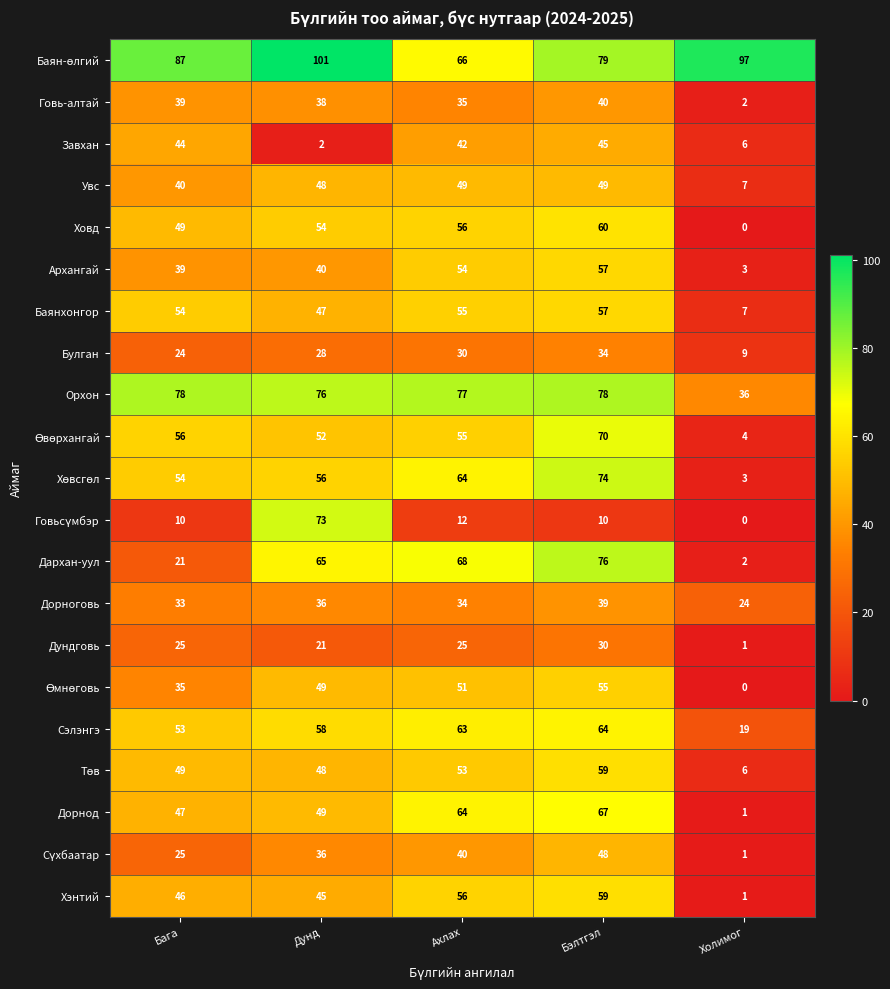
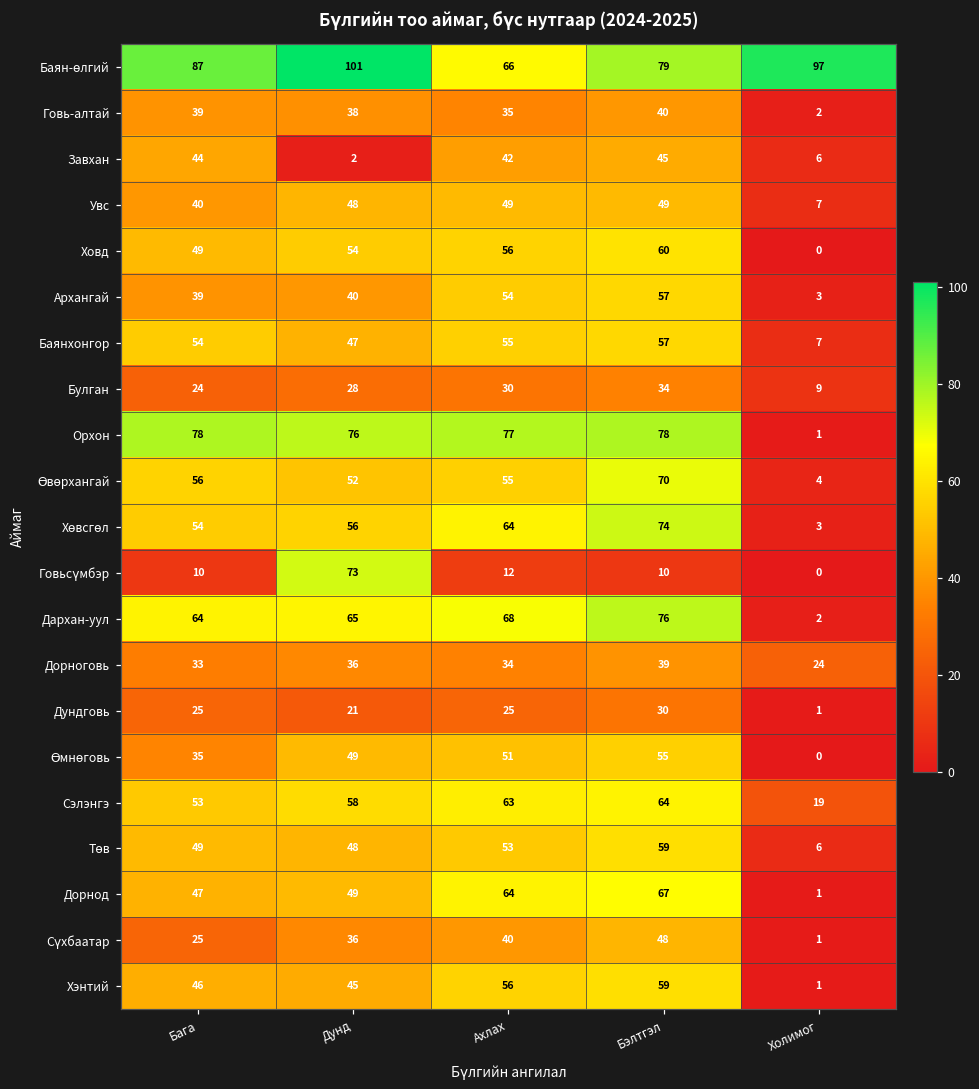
  {
    "Баян-өлгий": {
      "Бага": 87,
      "Дунд": 101,
      "Ахлах": 66,
      "Бэлтгэл": 79,
      "Холимог": 97
    },
    "Говь-алтай": {
      "Бага": 39,
      "Дунд": 38,
      "Ахлах": 35,
      "Бэлтгэл": 40,
      "Холимог": 2
    },
    "Завхан": {
      "Бага": 44,
      "Дунд": 2,
      "Ахлах": 42,
      "Бэлтгэл": 45,
      "Холимог": 6
    },
    "Увс": {
      "Бага": 40,
      "Дунд": 48,
      "Ахлах": 49,
      "Бэлтгэл": 49,
      "Холимог": 7
    },
    "Ховд": {
      "Бага": 49,
      "Дунд": 54,
      "Ахлах": 56,
      "Бэлтгэл": 60,
      "Холимог": 0
    },
    "Архангай": {
      "Бага": 39,
      "Дунд": 40,
      "Ахлах": 54,
      "Бэлтгэл": 57,
      "Холимог": 3
    },
    "Баянхонгор": {
      "Бага": 54,
      "Дунд": 47,
      "Ахлах": 55,
      "Бэлтгэл": 57,
      "Холимог": 7
    },
    "Булган": {
      "Бага": 24,
      "Дунд": 28,
      "Ахлах": 30,
      "Бэлтгэл": 34,
      "Холимог": 9
    },
    "Орхон": {
      "Бага": 78,
      "Дунд": 76,
      "Ахлах": 77,
      "Бэлтгэл": 78,
-     "Холимог": 36
+     "Холимог": 1
    },
    "Өвөрхангай": {
      "Бага": 56,
      "Дунд": 52,
      "Ахлах": 55,
      "Бэлтгэл": 70,
      "Холимог": 4
    },
    "Хөвсгөл": {
      "Бага": 54,
      "Дунд": 56,
      "Ахлах": 64,
      "Бэлтгэл": 74,
      "Холимог": 3
    },
    "Говьсүмбэр": {
      "Бага": 10,
      "Дунд": 73,
      "Ахлах": 12,
      "Бэлтгэл": 10,
      "Холимог": 0
    },
    "Дархан-уул": {
-     "Бага": 21,
+     "Бага": 64,
      "Дунд": 65,
      "Ахлах": 68,
      "Бэлтгэл": 76,
      "Холимог": 2
    },
    "Дорноговь": {
      "Бага": 33,
      "Дунд": 36,
      "Ахлах": 34,
      "Бэлтгэл": 39,
      "Холимог": 24
    },
    "Дундговь": {
      "Бага": 25,
      "Дунд": 21,
      "Ахлах": 25,
      "Бэлтгэл": 30,
      "Холимог": 1
    },
    "Өмнөговь": {
      "Бага": 35,
      "Дунд": 49,
      "Ахлах": 51,
      "Бэлтгэл": 55,
      "Холимог": 0
    },
    "Сэлэнгэ": {
      "Бага": 53,
      "Дунд": 58,
      "Ахлах": 63,
      "Бэлтгэл": 64,
      "Холимог": 19
    },
    "Төв": {
      "Бага": 49,
      "Дунд": 48,
      "Ахлах": 53,
      "Бэлтгэл": 59,
      "Холимог": 6
    },
    "Дорнод": {
      "Бага": 47,
      "Дунд": 49,
      "Ахлах": 64,
      "Бэлтгэл": 67,
      "Холимог": 1
    },
    "Сүхбаатар": {
      "Бага": 25,
      "Дунд": 36,
      "Ахлах": 40,
      "Бэлтгэл": 48,
      "Холимог": 1
    },
    "Хэнтий": {
      "Бага": 46,
      "Дунд": 45,
      "Ахлах": 56,
      "Бэлтгэл": 59,
      "Холимог": 1
    }
  }
